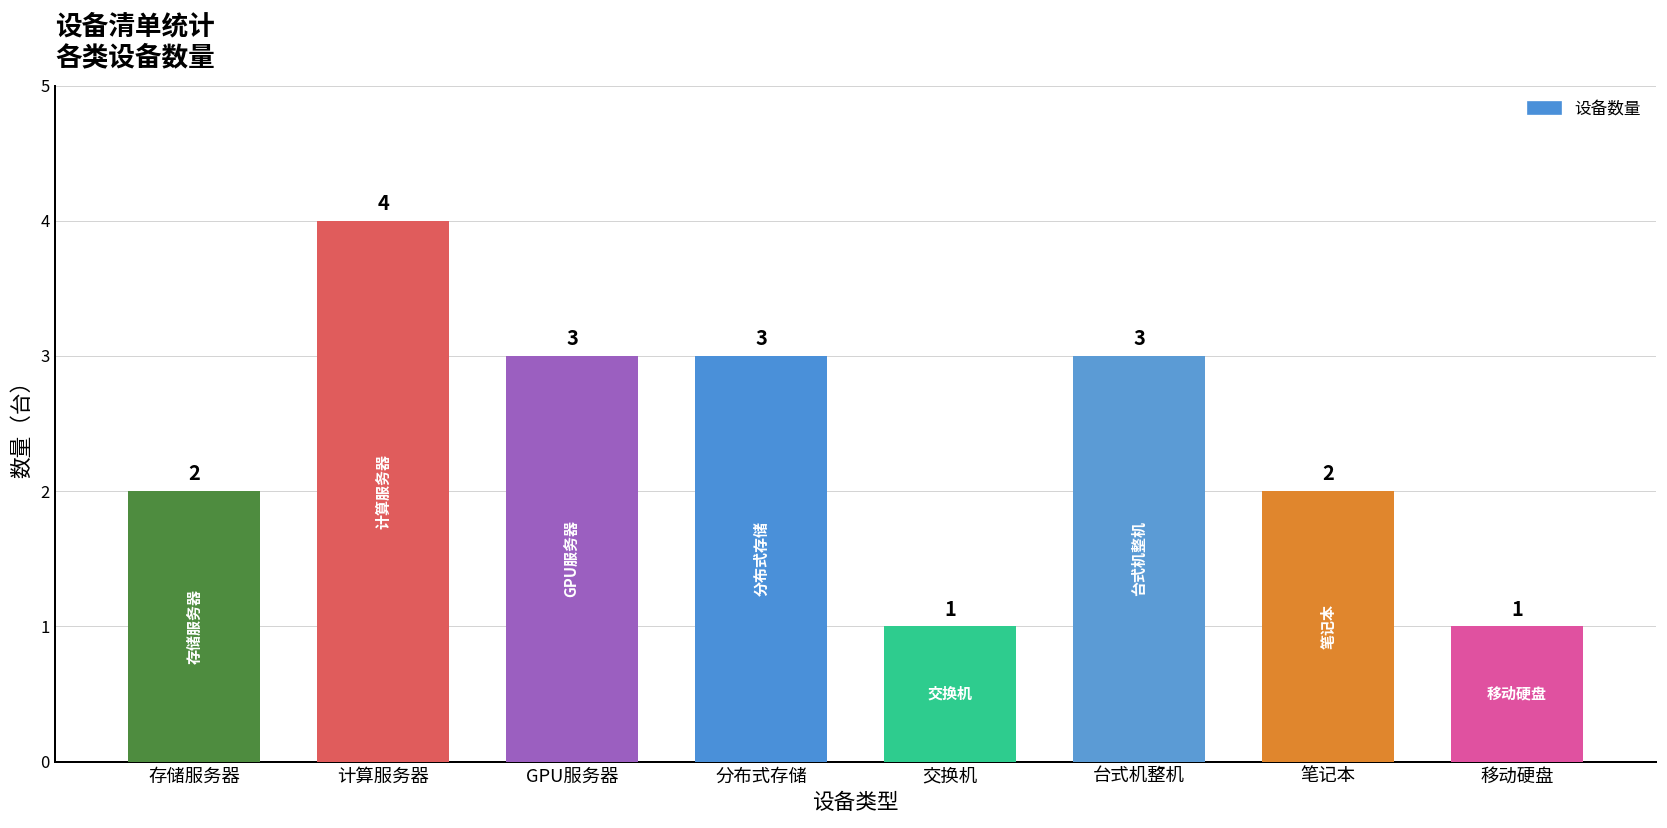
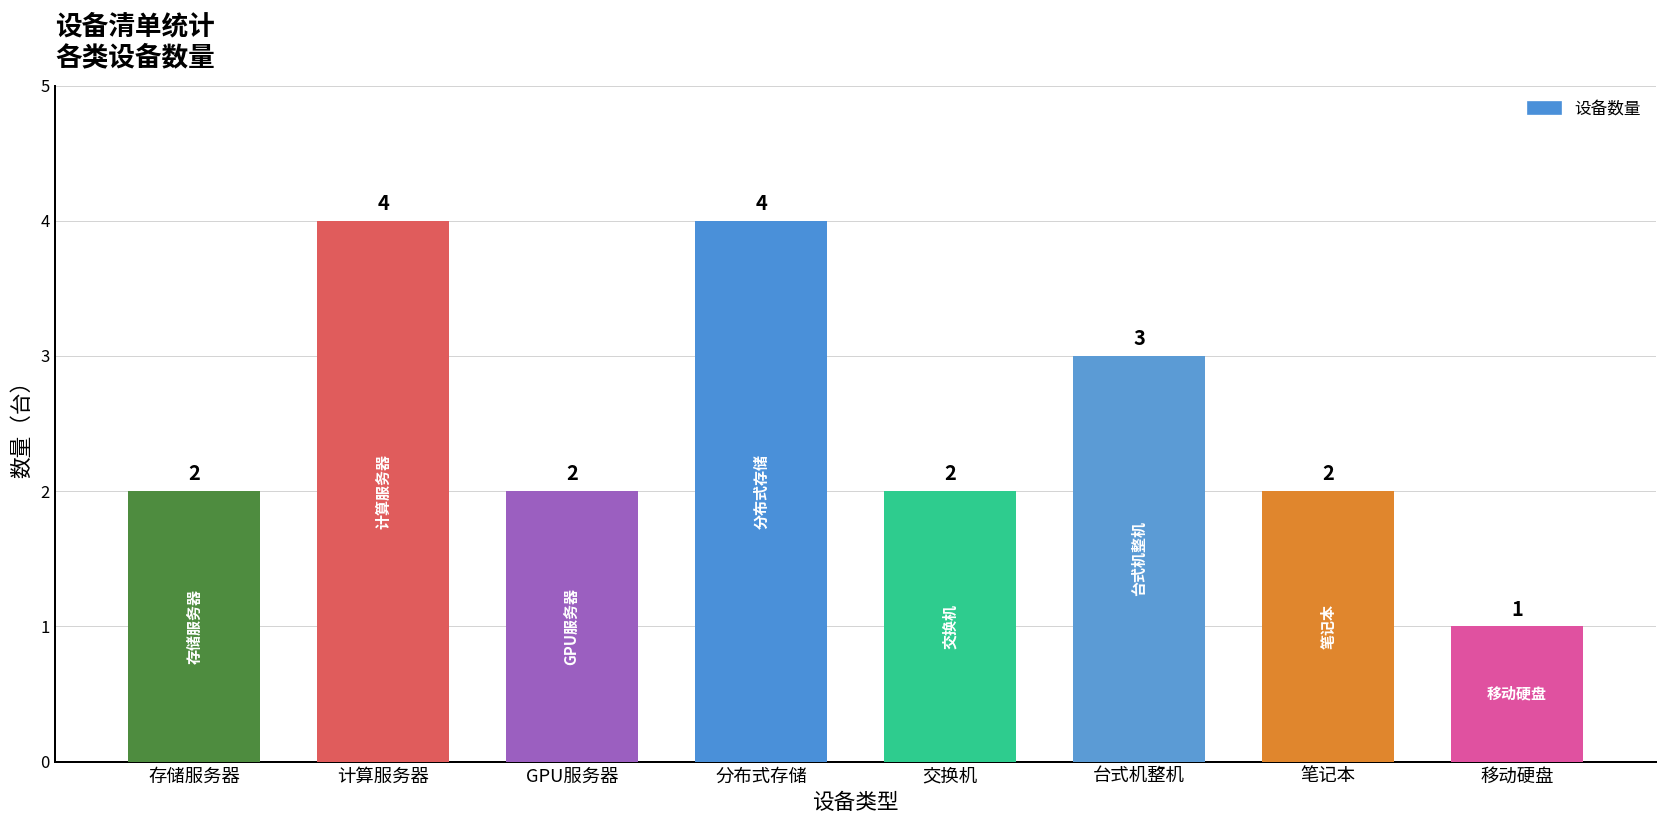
  {
    "存储服务器": 2,
    "计算服务器": 4,
-   "GPU服务器": 3,
-   "分布式存储": 3,
-   "交换机": 1,
+   "GPU服务器": 2,
+   "分布式存储": 4,
+   "交换机": 2,
    "台式机整机": 3,
    "笔记本": 2,
    "移动硬盘": 1
  }
